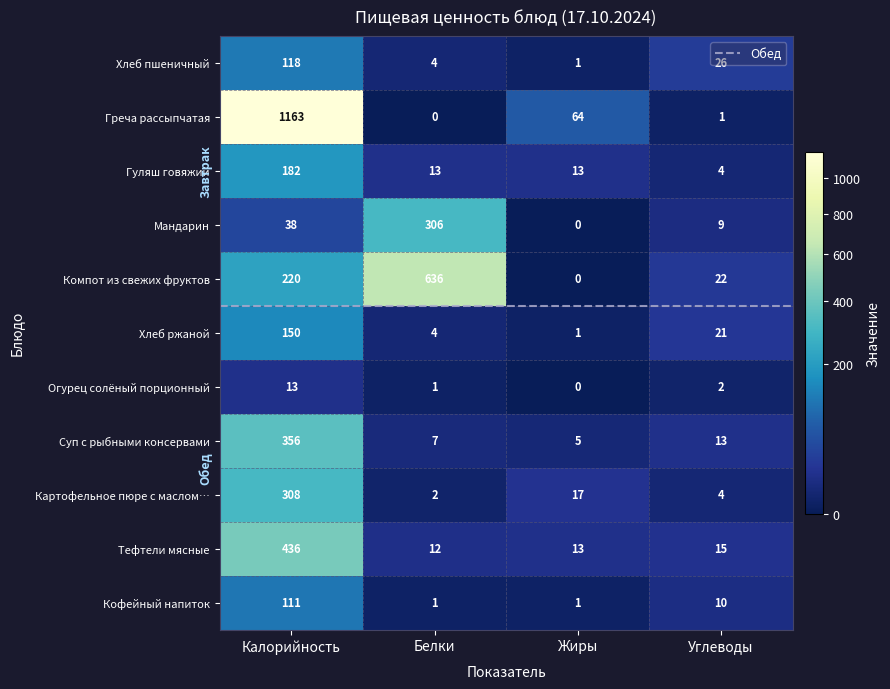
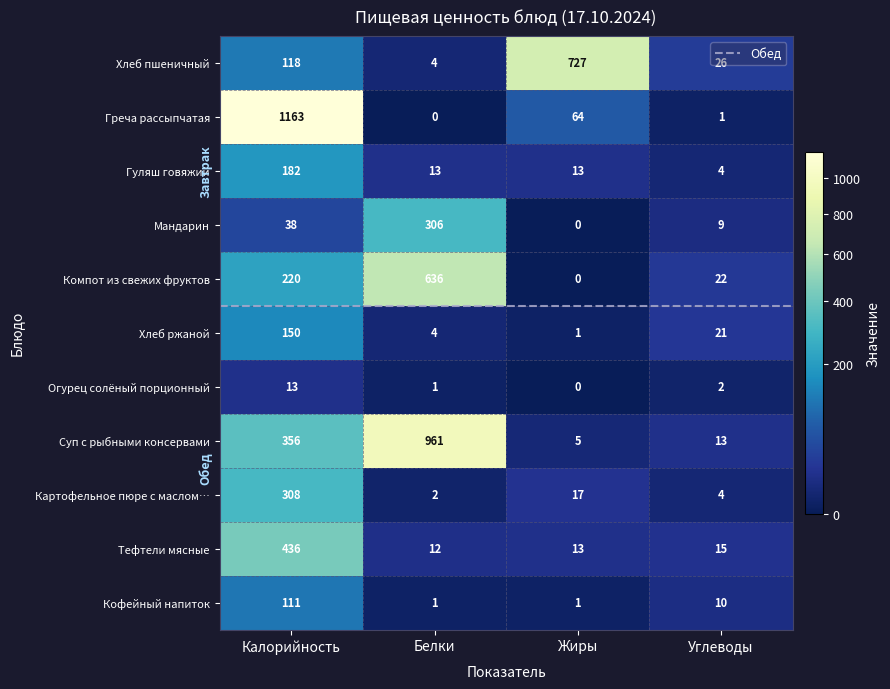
  {
    "Хлеб пшеничный": {
      "Калорийность": 118,
      "Белки": 4,
-     "Жиры": 1
+     "Жиры": 727
    },
    "Греча рассыпчатая": {
      "Калорийность": 1163,
      "Белки": 0,
      "Жиры": 64,
      "Углеводы": 1
    },
    "Гуляш говяжий": {
      "Калорийность": 182,
      "Белки": 13,
      "Жиры": 13,
      "Углеводы": 4
    },
    "Мандарин": {
      "Калорийность": 38,
      "Белки": 306,
      "Жиры": 0,
      "Углеводы": 9
    },
    "Компот из свежих фруктов": {
      "Калорийность": 220,
      "Белки": 636,
      "Жиры": 0,
      "Углеводы": 22
    },
    "Хлеб ржаной": {
      "Калорийность": 150,
      "Белки": 4,
      "Жиры": 1,
      "Углеводы": 21
    },
    "Огурец солёный порционный": {
      "Калорийность": 13,
      "Белки": 1,
      "Жиры": 0,
      "Углеводы": 2
    },
    "Суп с рыбными консервами": {
      "Калорийность": 356,
-     "Белки": 7,
+     "Белки": 961,
      "Жиры": 5,
      "Углеводы": 13
    },
    "Картофельное пюре с маслом…": {
      "Калорийность": 308,
      "Белки": 2,
      "Жиры": 17,
      "Углеводы": 4
    },
    "Тефтели мясные": {
      "Калорийность": 436,
      "Белки": 12,
      "Жиры": 13,
      "Углеводы": 15
    },
    "Кофейный напиток": {
      "Калорийность": 111,
      "Белки": 1,
      "Жиры": 1,
      "Углеводы": 10
    }
  }
